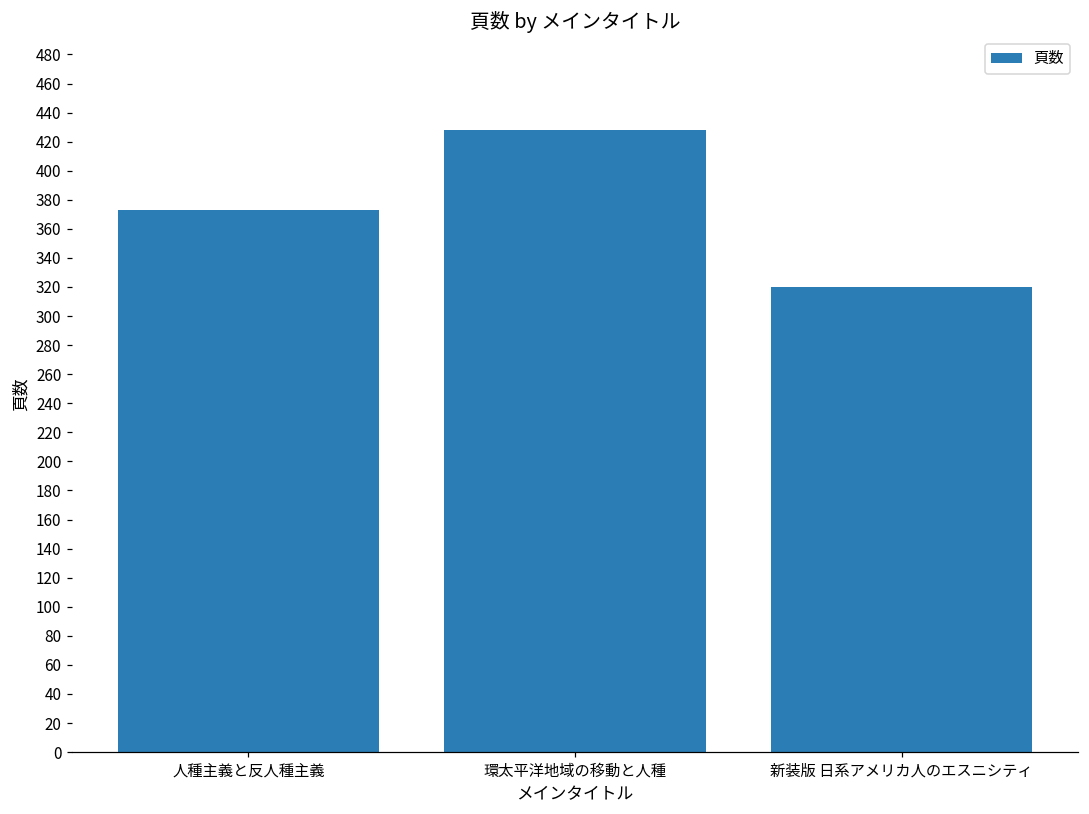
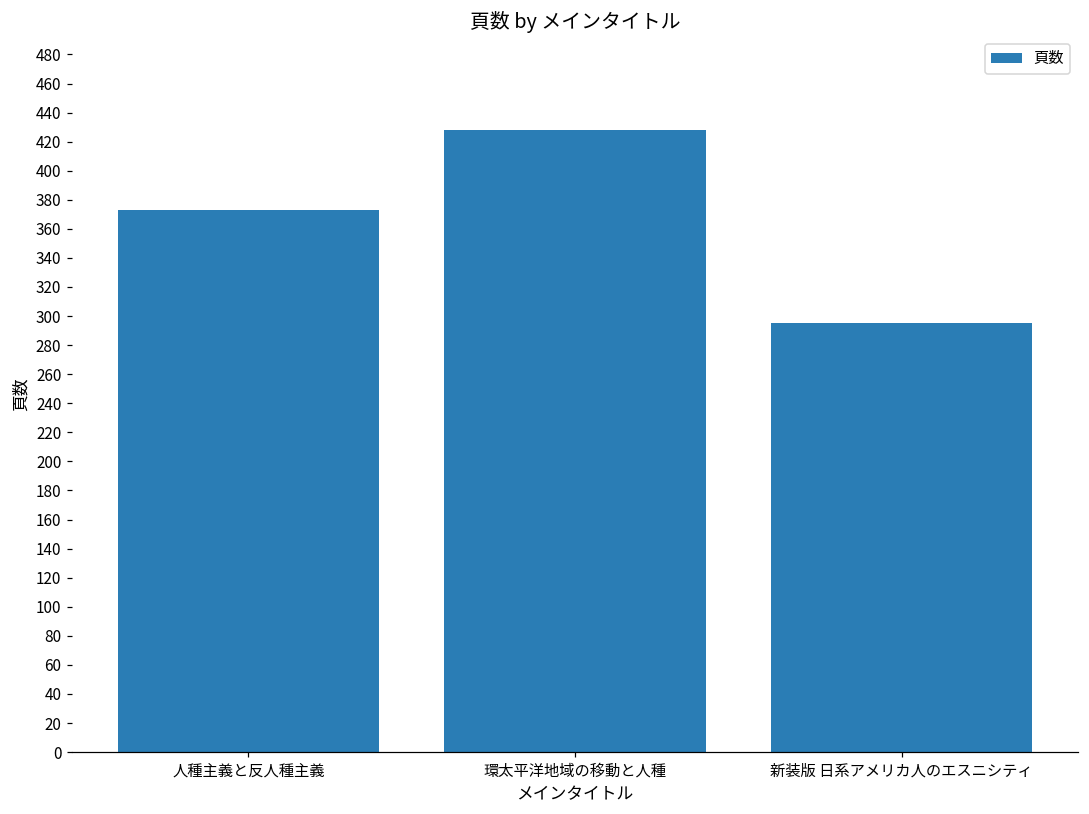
  {
    "人種主義と反人種主義": 373,
    "環太平洋地域の移動と人種": 428,
-   "新装版 日系アメリカ人のエスニシティ": 320
+   "新装版 日系アメリカ人のエスニシティ": 295
  }
